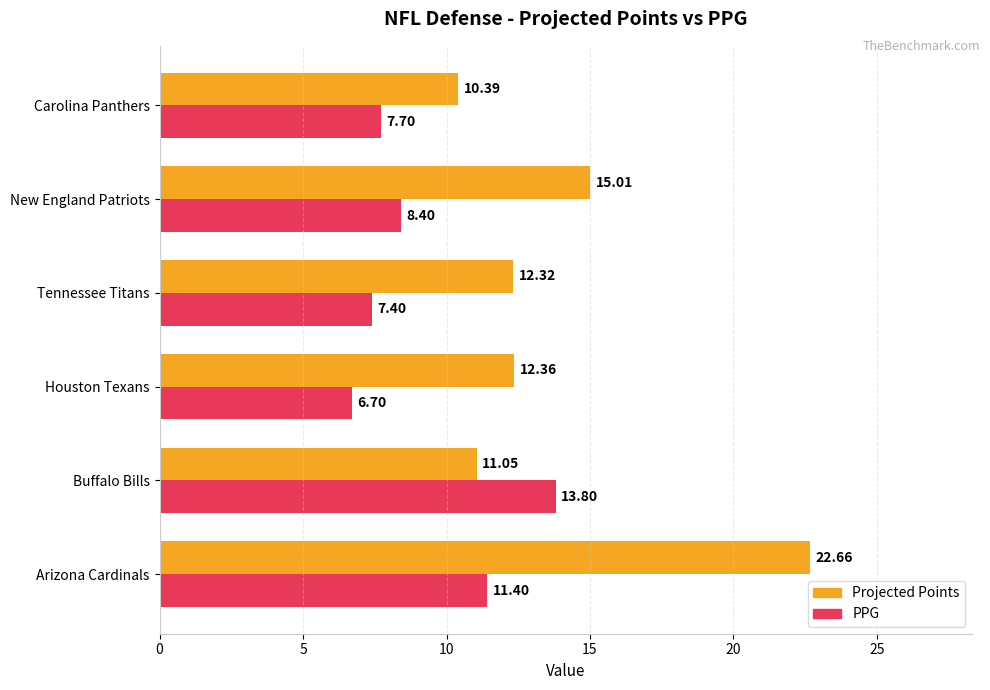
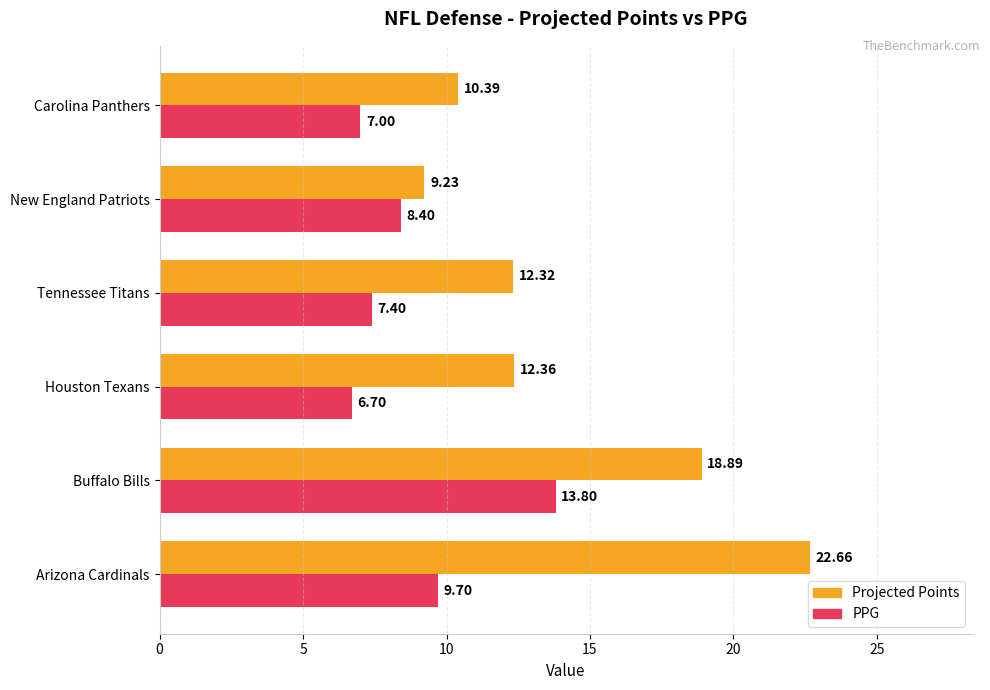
  {
    "Projected Points": {
      "Carolina Panthers": 10.39,
-     "New England Patriots": 15.01,
+     "New England Patriots": 9.23,
      "Tennessee Titans": 12.32,
      "Houston Texans": 12.36,
-     "Buffalo Bills": 11.05,
+     "Buffalo Bills": 18.89,
      "Arizona Cardinals": 22.66
    },
    "PPG": {
-     "Carolina Panthers": 7.70,
+     "Carolina Panthers": 7.00,
      "New England Patriots": 8.40,
      "Tennessee Titans": 7.40,
      "Houston Texans": 6.70,
      "Buffalo Bills": 13.80,
-     "Arizona Cardinals": 11.40
+     "Arizona Cardinals": 9.70
    }
  }
